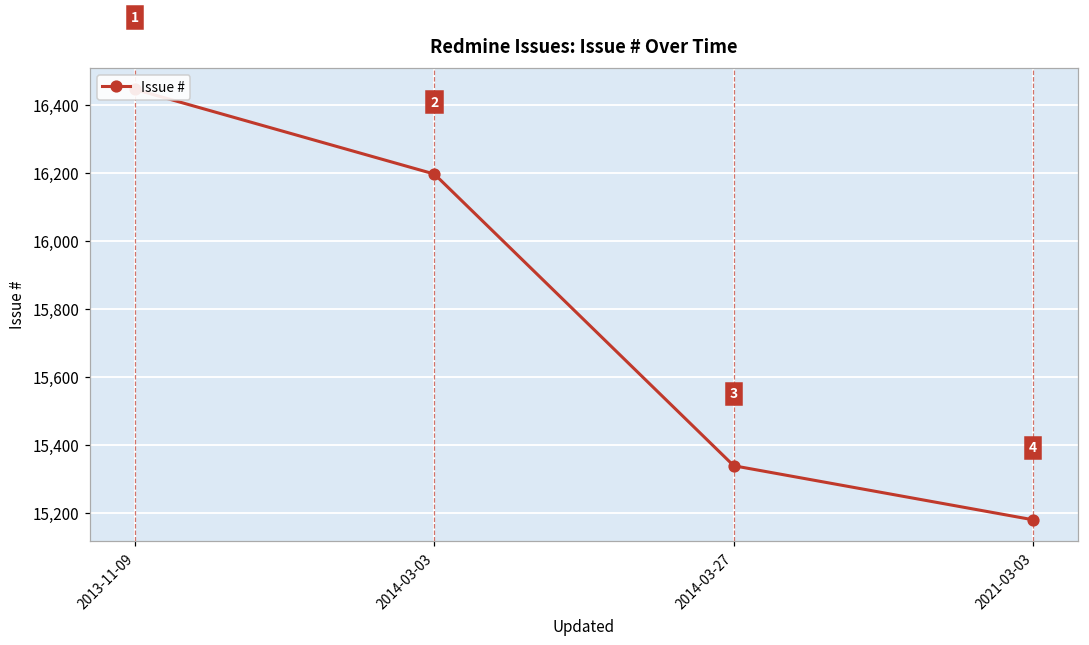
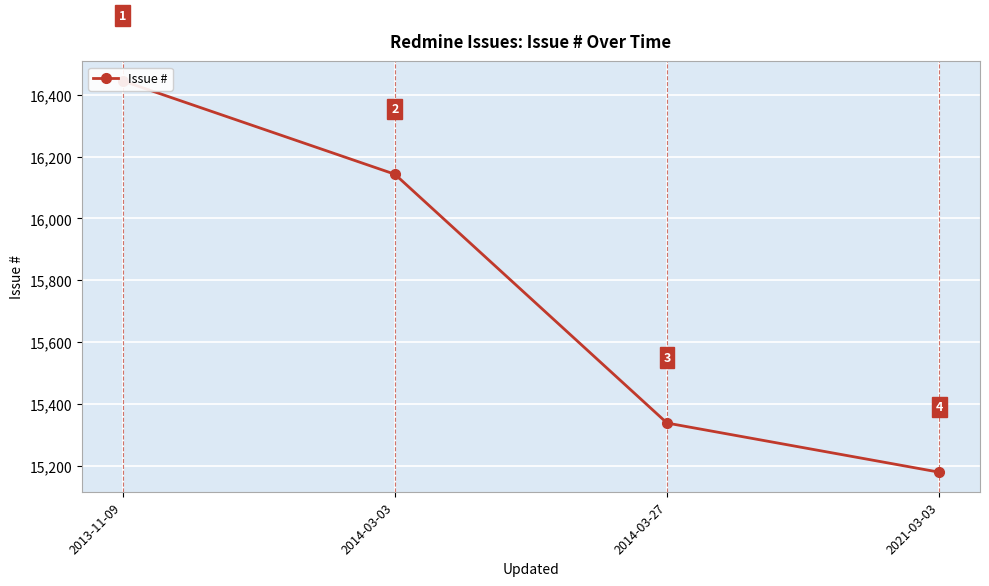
  {
-   "2014-03-03": "16,200",
+   "2014-03-03": "16,140",
    "2014-03-27": "15,340",
    "2021-03-03": "15,180"
  }
